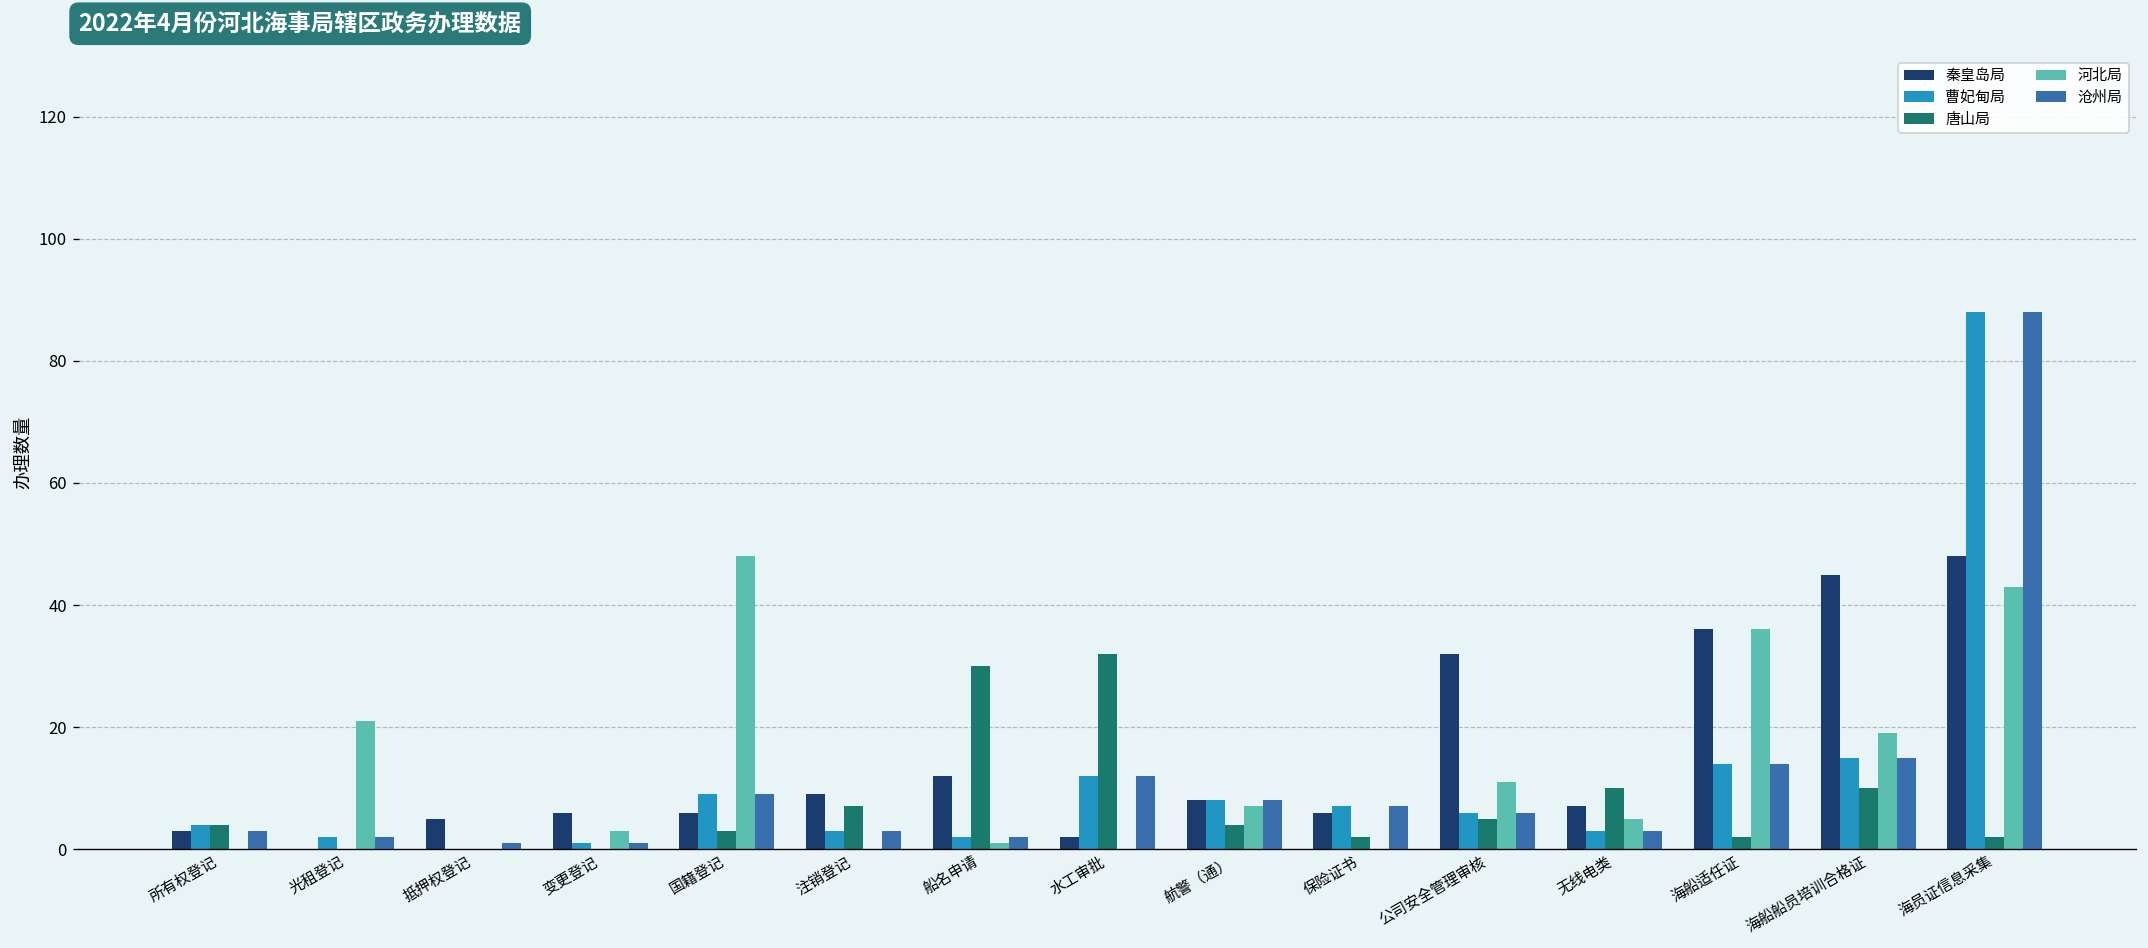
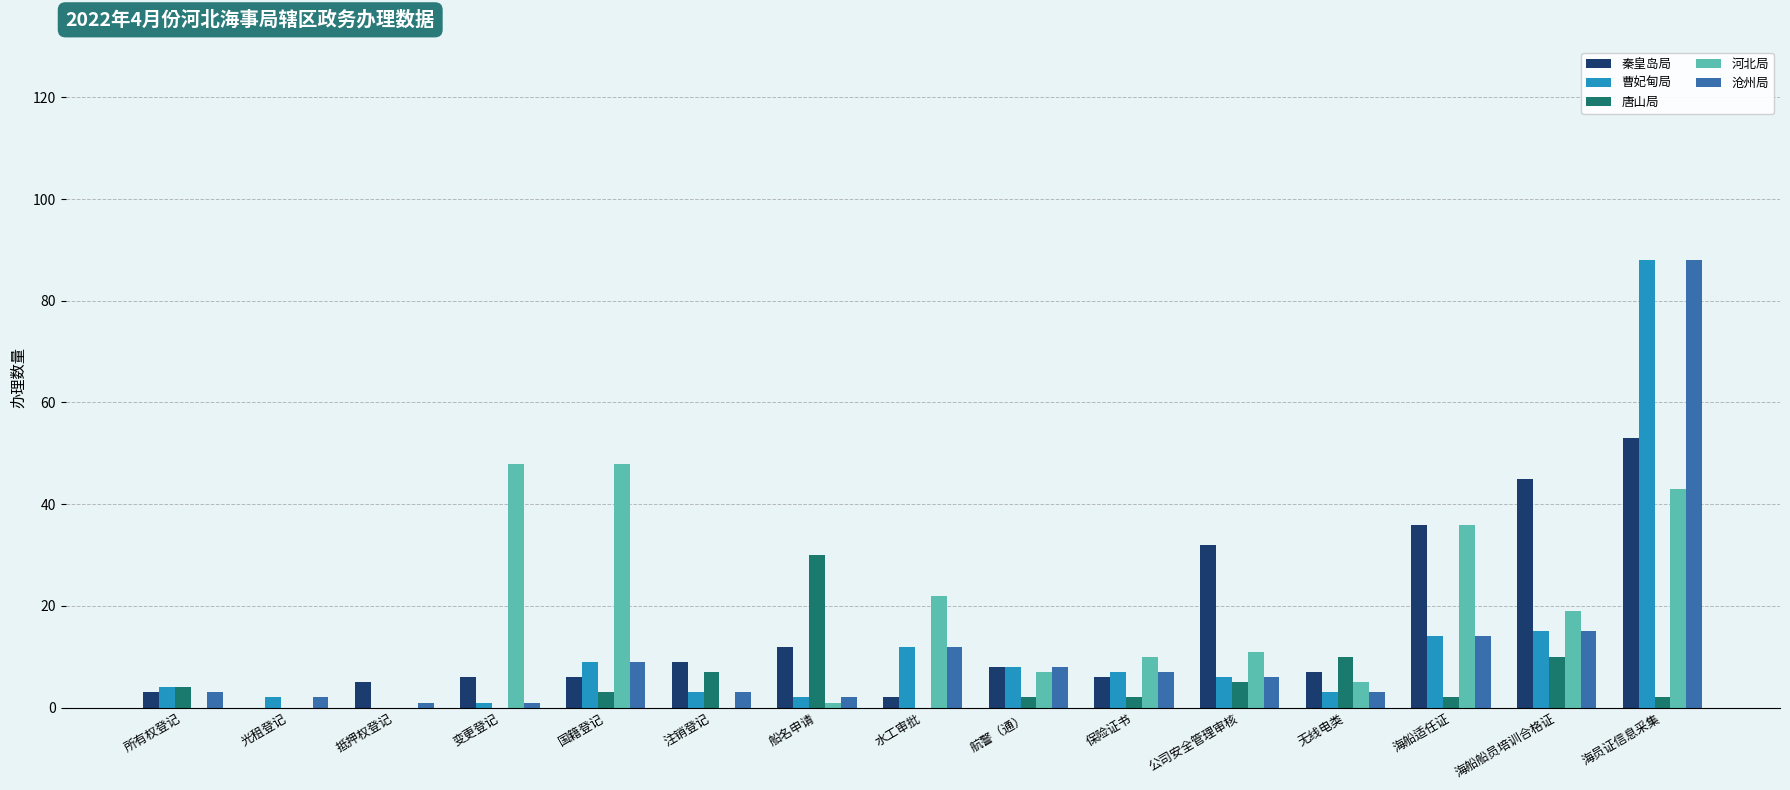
  {
    "秦皇岛局": {
      "所有权登记": 3,
      "光租登记": 0,
      "抵押权登记": 5,
      "变更登记": 6,
      "国籍登记": 6,
      "注销登记": 9,
      "船名申请": 12,
      "水工审批": 2,
      "航警（通）": 8,
      "保险证书": 6,
      "公司安全管理审核": 32,
      "无线电类": 7,
      "海船适任证": 36,
      "海船船员培训合格证": 45,
-     "海员证信息采集": 48
+     "海员证信息采集": 53
    },
    "唐山局": {
      "所有权登记": 4,
      "光租登记": 0,
      "抵押权登记": 0,
      "变更登记": 0,
      "国籍登记": 3,
      "注销登记": 7,
      "船名申请": 30,
-     "水工审批": 32,
-     "航警（通）": 4,
+     "水工审批": 0,
+     "航警（通）": 2,
      "保险证书": 2,
      "公司安全管理审核": 5,
      "无线电类": 10,
      "海船适任证": 2,
      "海船船员培训合格证": 10,
      "海员证信息采集": 2
    },
    "河北局": {
      "所有权登记": 0,
-     "光租登记": 21,
+     "光租登记": 0,
      "抵押权登记": 0,
-     "变更登记": 3,
+     "变更登记": 48,
      "国籍登记": 48,
      "注销登记": 0,
      "船名申请": 1,
-     "水工审批": 0,
+     "水工审批": 22,
      "航警（通）": 7,
-     "保险证书": 0,
+     "保险证书": 10,
      "公司安全管理审核": 11,
      "无线电类": 5,
      "海船适任证": 36,
      "海船船员培训合格证": 19,
      "海员证信息采集": 43
    }
  }
